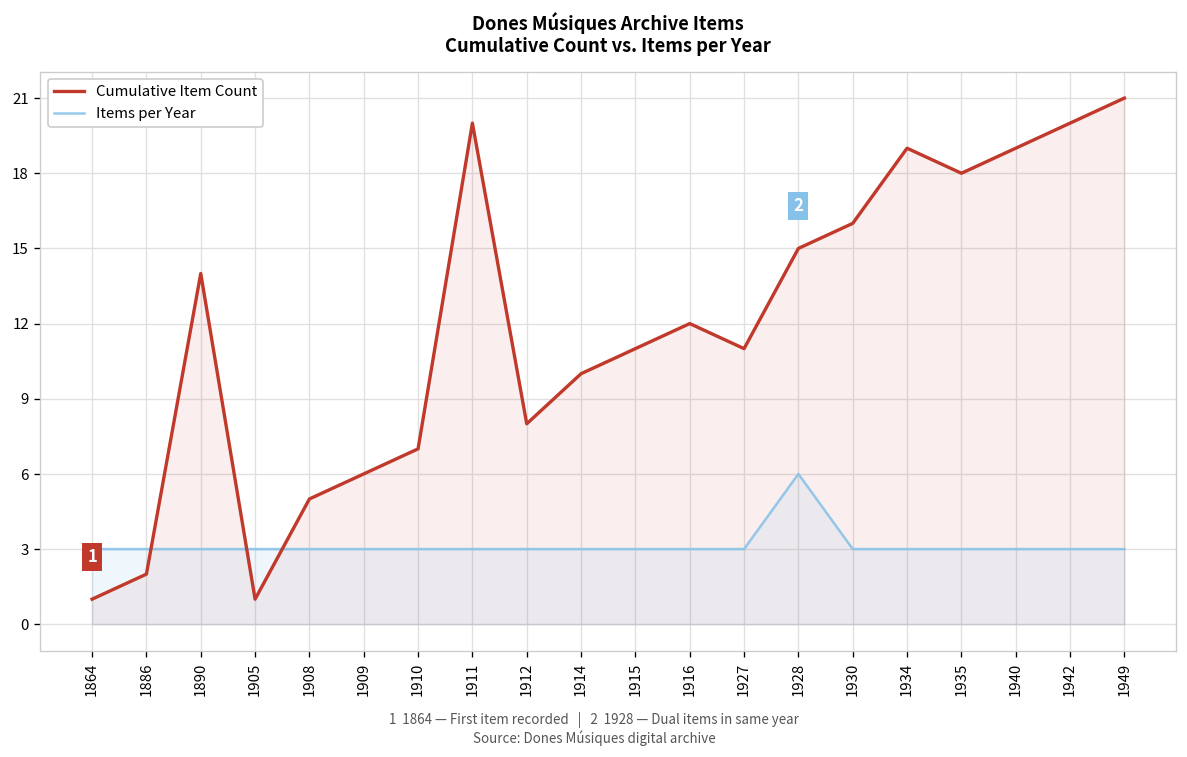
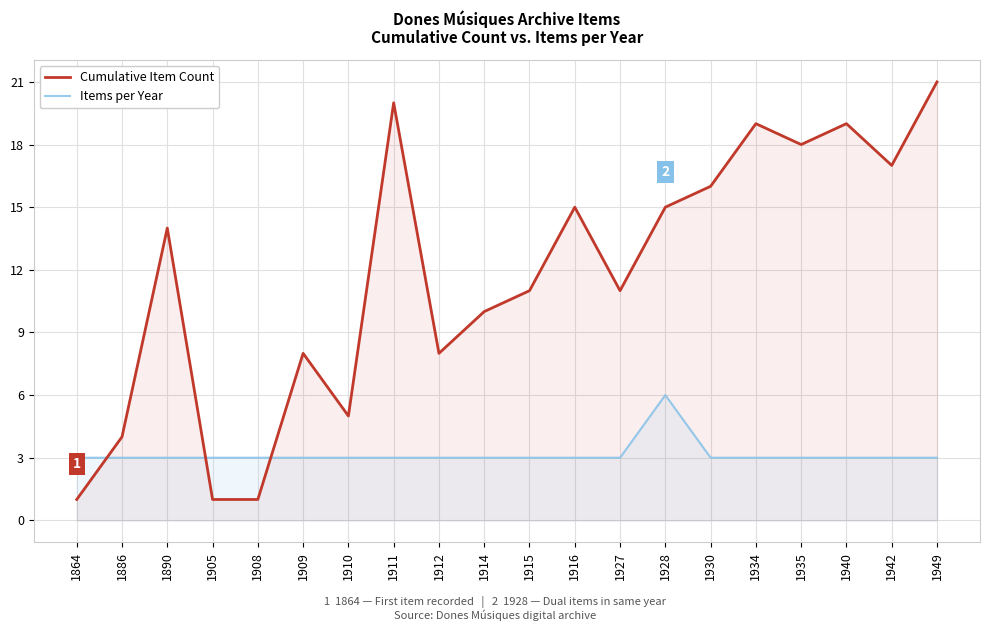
  {
    "Cumulative Item Count": {
-     "1886": 2,
+     "1886": 4,
      "1890": 14,
      "1905": 1,
-     "1908": 5,
-     "1909": 6,
-     "1910": 7,
+     "1908": 1,
+     "1909": 8,
+     "1910": 5,
      "1911": 20,
      "1912": 8,
      "1914": 10,
      "1915": 11,
-     "1916": 12,
+     "1916": 15,
      "1927": 11,
      "1928": 15,
      "1930": 16,
      "1934": 19,
      "1935": 18,
      "1940": 19,
-     "1942": 20,
+     "1942": 17,
      "1949": 21
    },
    "Items per Year": {
      "1886": 3,
      "1890": 3,
      "1905": 3,
      "1908": 3,
      "1909": 3,
      "1910": 3,
      "1911": 3,
      "1912": 3,
      "1914": 3,
      "1915": 3,
      "1916": 3,
      "1927": 3,
      "1928": 6,
      "1930": 3,
      "1934": 3,
      "1935": 3,
      "1940": 3,
      "1942": 3,
      "1949": 3
    }
  }
